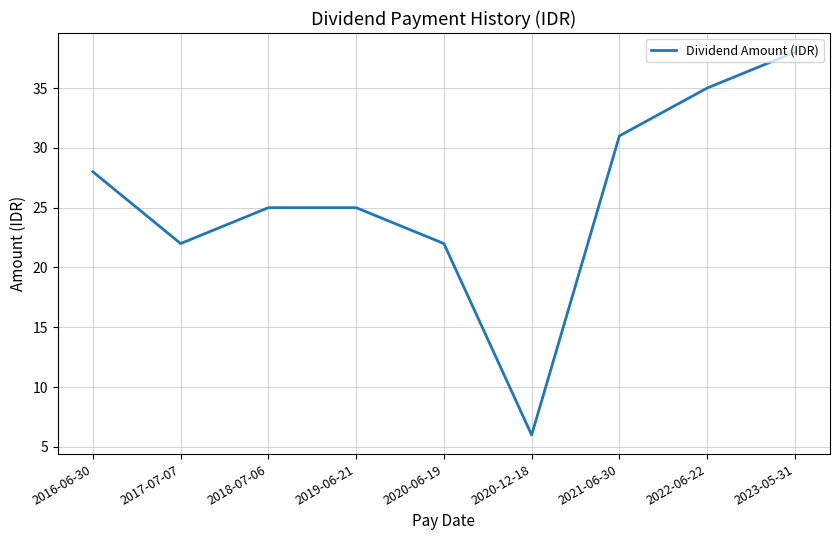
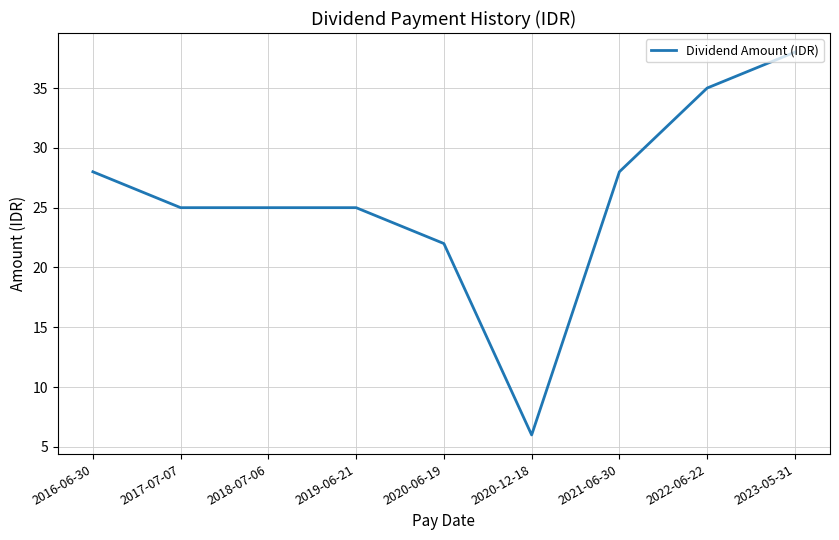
  {
    "2016-06-30": 28,
-   "2017-07-07": 22,
+   "2017-07-07": 25,
    "2018-07-06": 25,
    "2019-06-21": 25,
    "2020-06-19": 22,
    "2020-12-18": 6,
-   "2021-06-30": 31,
+   "2021-06-30": 28,
    "2022-06-22": 35
  }
